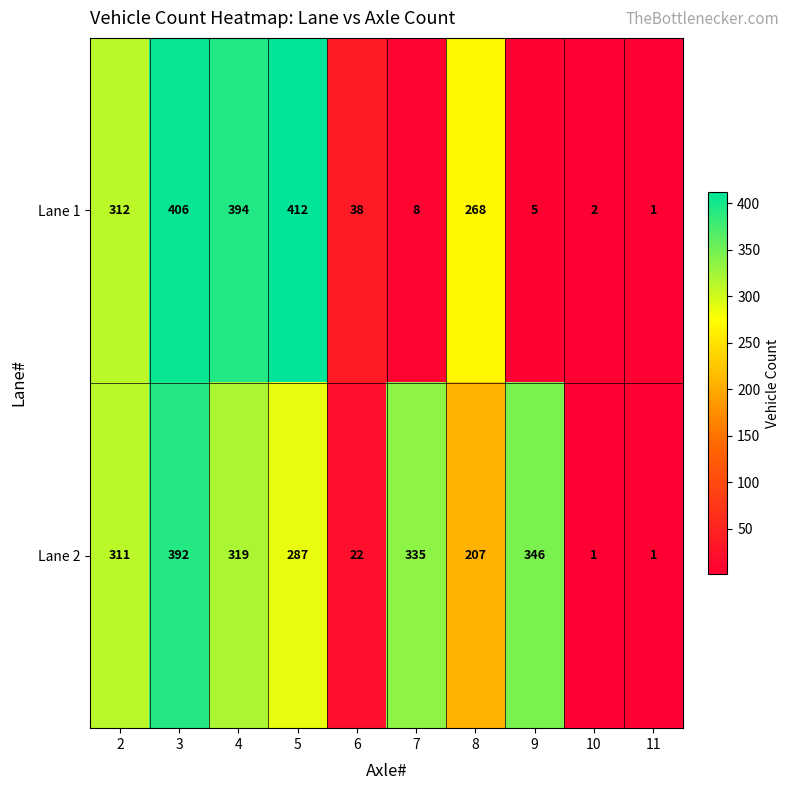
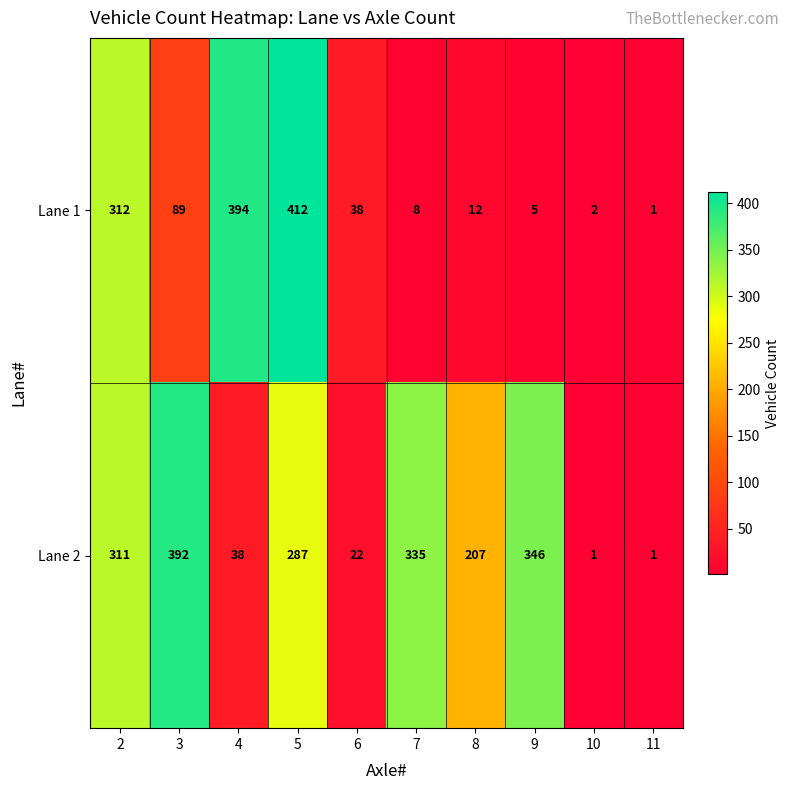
  {
    "Lane 1": {
      "2": 312,
-     "3": 406,
+     "3": 89,
      "4": 394,
      "5": 412,
      "6": 38,
      "7": 8,
-     "8": 268,
+     "8": 12,
      "9": 5,
      "10": 2,
      "11": 1
    },
    "Lane 2": {
      "2": 311,
      "3": 392,
-     "4": 319,
+     "4": 38,
      "5": 287,
      "6": 22,
      "7": 335,
      "8": 207,
      "9": 346,
      "10": 1,
      "11": 1
    }
  }
